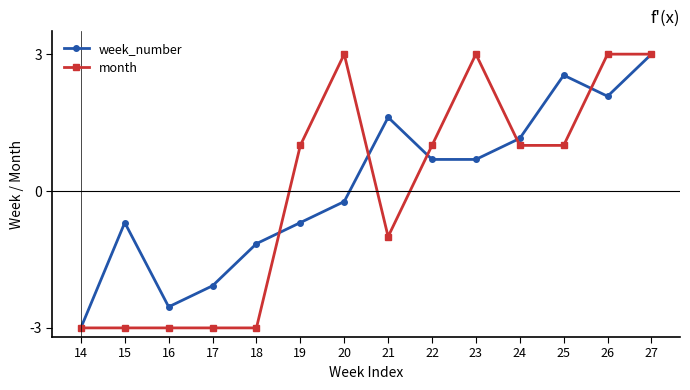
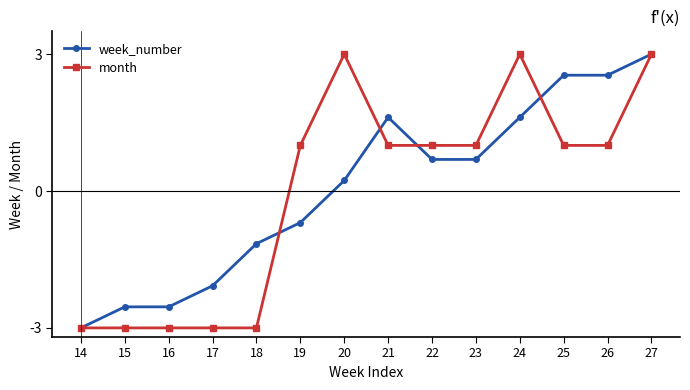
  {
    "week_number": {
-     "15": -0.7,
+     "15": -2.5,
      "16": -2.5,
      "17": -2.1,
      "18": -1.2,
      "19": -0.7,
-     "20": -0.2,
+     "20": 0.2,
      "21": 1.6,
      "22": 0.7,
      "23": 0.7,
-     "24": 1.2,
+     "24": 1.6,
      "25": 2.5,
-     "26": 2.1
+     "26": 2.5
    },
    "month": {
      "15": -3.0,
      "16": -3.0,
      "17": -3.0,
      "18": -3.0,
      "19": 1.0,
      "20": 3.0,
-     "21": -1.0,
+     "21": 1.0,
      "22": 1.0,
-     "23": 3.0,
-     "24": 1.0,
+     "23": 1.0,
+     "24": 3.0,
      "25": 1.0,
-     "26": 3.0
+     "26": 1.0
    }
  }
